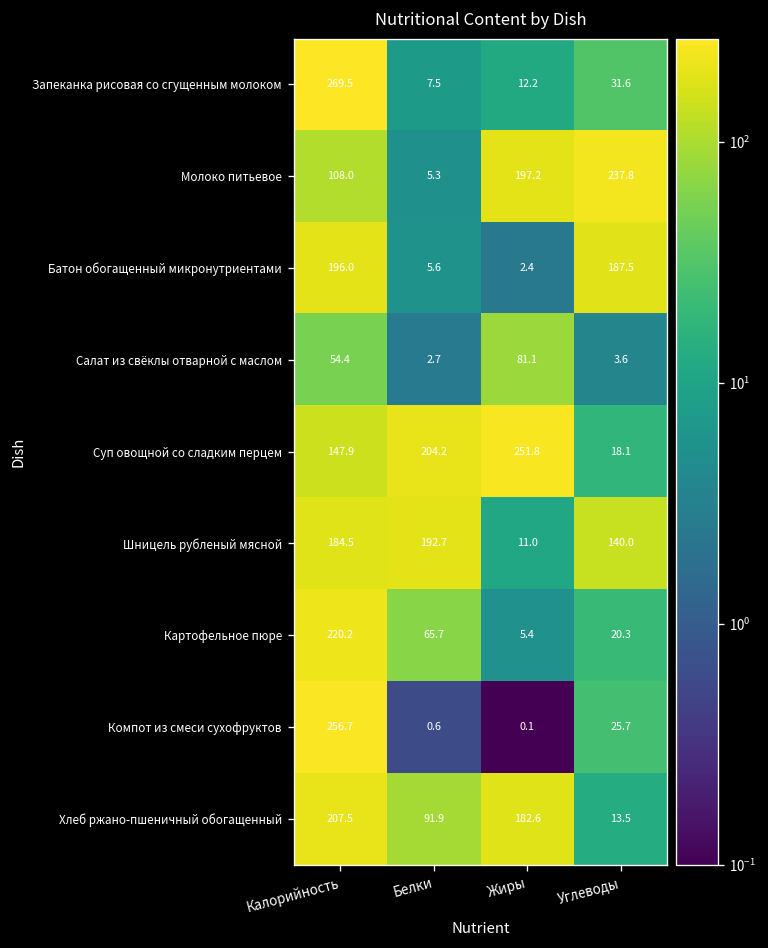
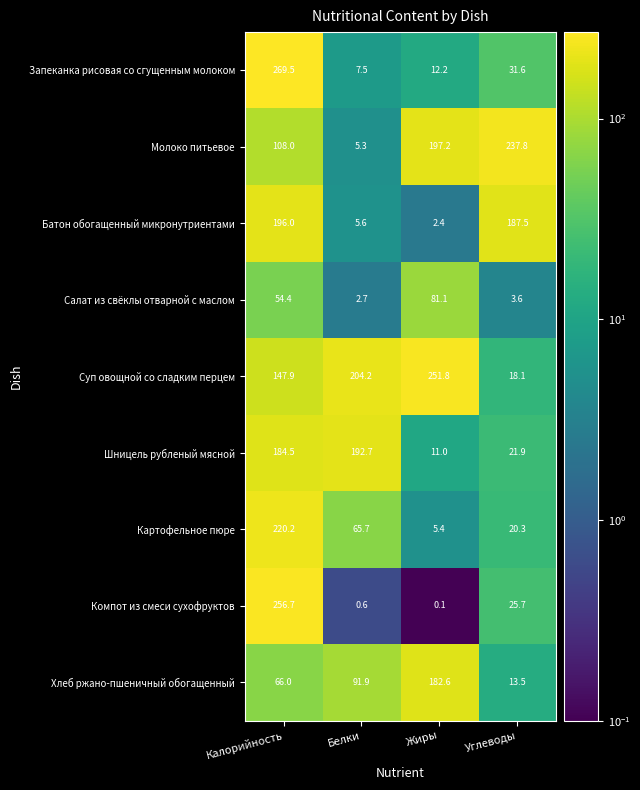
  {
    "Запеканка рисовая со сгущенным молоком": {
      "Калорийность": 269.5,
      "Белки": 7.5,
      "Жиры": 12.2,
      "Углеводы": 31.6
    },
    "Молоко питьевое": {
      "Калорийность": 108.0,
      "Белки": 5.3,
      "Жиры": 197.2,
      "Углеводы": 237.8
    },
    "Батон обогащенный микронутриентами": {
      "Калорийность": 196.0,
      "Белки": 5.6,
      "Жиры": 2.4,
      "Углеводы": 187.5
    },
    "Салат из свёклы отварной с маслом": {
      "Калорийность": 54.4,
      "Белки": 2.7,
      "Жиры": 81.1,
      "Углеводы": 3.6
    },
    "Суп овощной со сладким перцем": {
      "Калорийность": 147.9,
      "Белки": 204.2,
      "Жиры": 251.8,
      "Углеводы": 18.1
    },
    "Шницель рубленый мясной": {
      "Калорийность": 184.5,
      "Белки": 192.7,
      "Жиры": 11.0,
-     "Углеводы": 140.0
+     "Углеводы": 21.9
    },
    "Картофельное пюре": {
      "Калорийность": 220.2,
      "Белки": 65.7,
      "Жиры": 5.4,
      "Углеводы": 20.3
    },
    "Компот из смеси сухофруктов": {
      "Калорийность": 256.7,
      "Белки": 0.6,
      "Жиры": 0.1,
      "Углеводы": 25.7
    },
    "Хлеб ржано-пшеничный обогащенный": {
-     "Калорийность": 207.5,
+     "Калорийность": 66.0,
      "Белки": 91.9,
      "Жиры": 182.6,
      "Углеводы": 13.5
    }
  }
